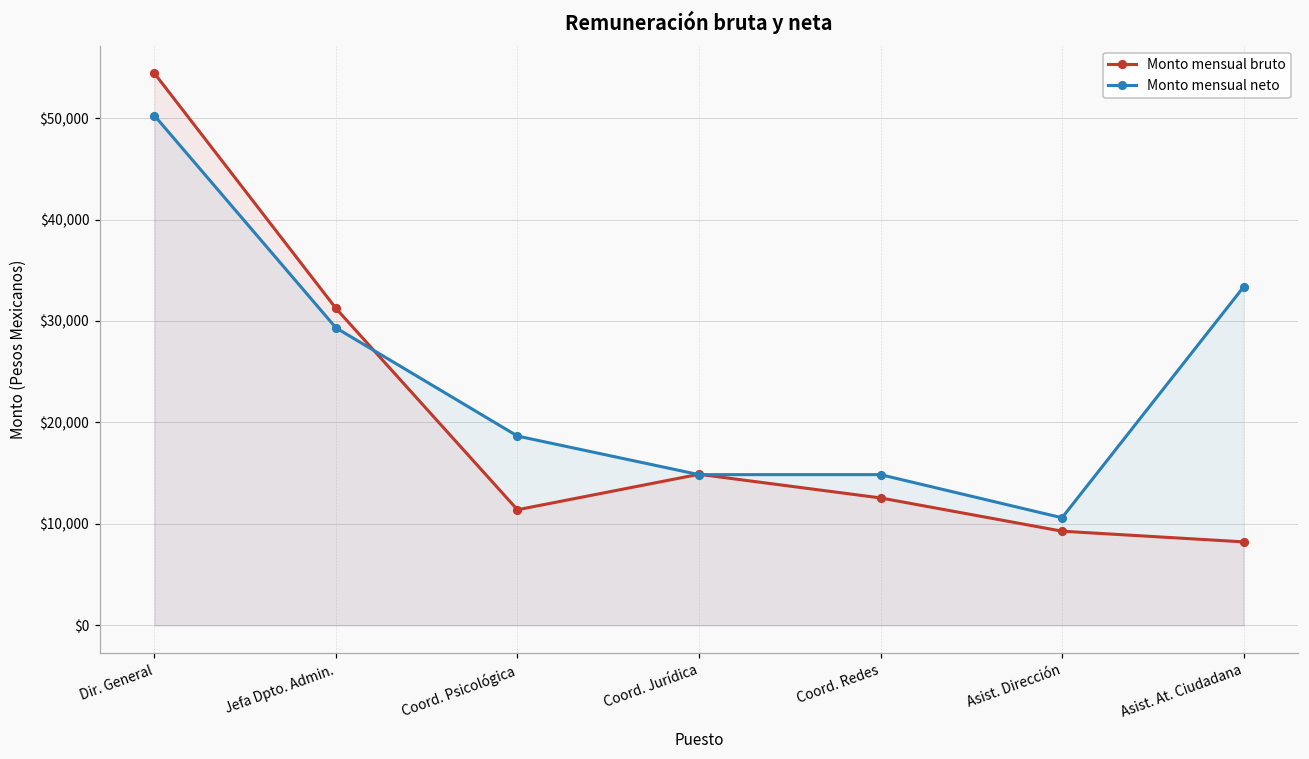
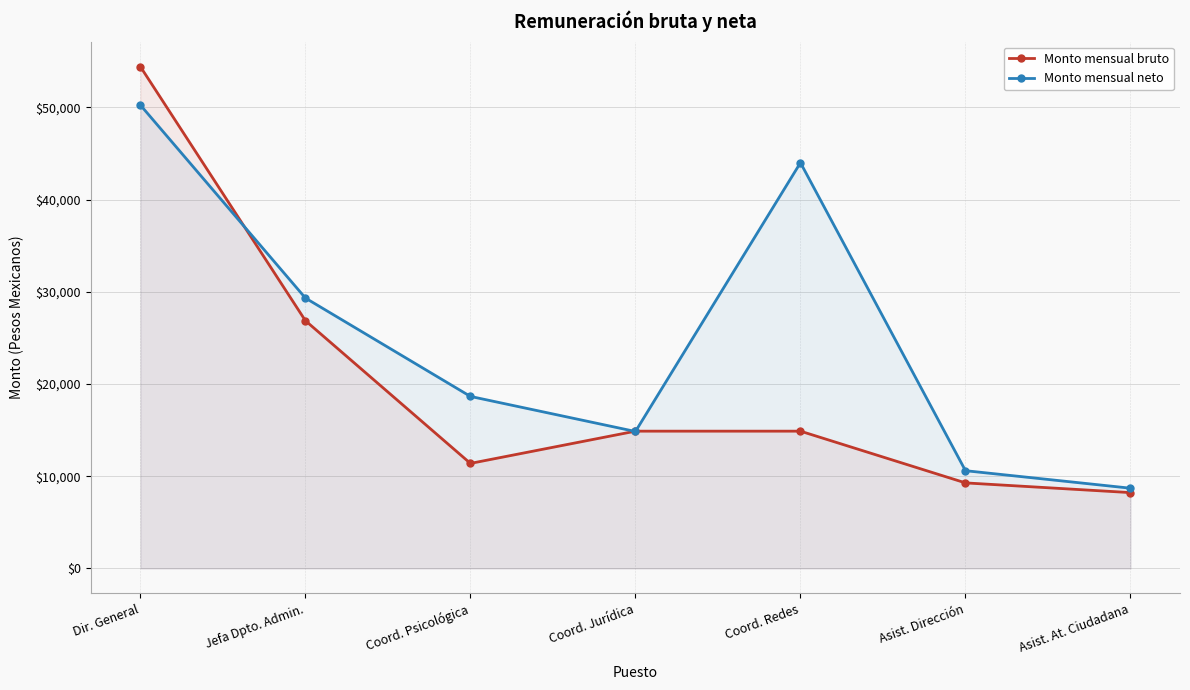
  {
    "Monto mensual bruto": {
      "Dir. General": "$54,000",
-     "Jefa Dpto. Admin.": "$31,000",
+     "Jefa Dpto. Admin.": "$27,000",
      "Coord. Psicológica": "$11,000",
-     "Coord. Redes": "$13,000",
+     "Coord. Redes": "$15,000",
      "Asist. Dirección": "$9,000",
      "Asist. At. Ciudadana": "$8,000"
    },
    "Monto mensual neto": {
      "Dir. General": "$50,000",
      "Jefa Dpto. Admin.": "$29,000",
      "Coord. Psicológica": "$19,000",
-     "Coord. Redes": "$15,000",
+     "Coord. Redes": "$44,000",
      "Asist. Dirección": "$11,000",
-     "Asist. At. Ciudadana": "$33,000"
+     "Asist. At. Ciudadana": "$9,000"
    }
  }
